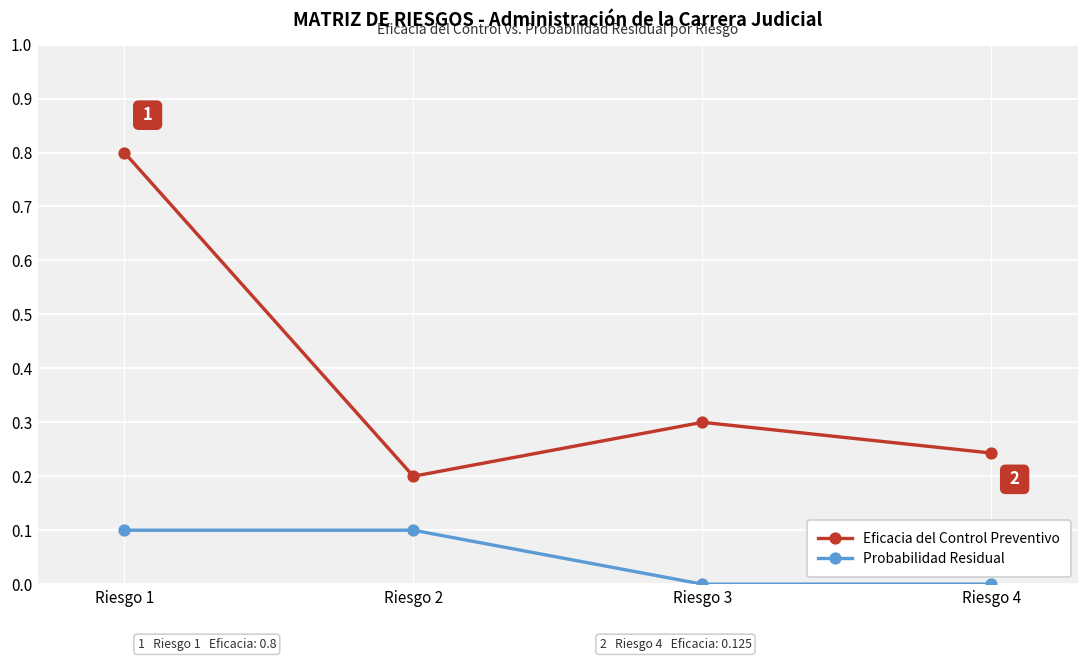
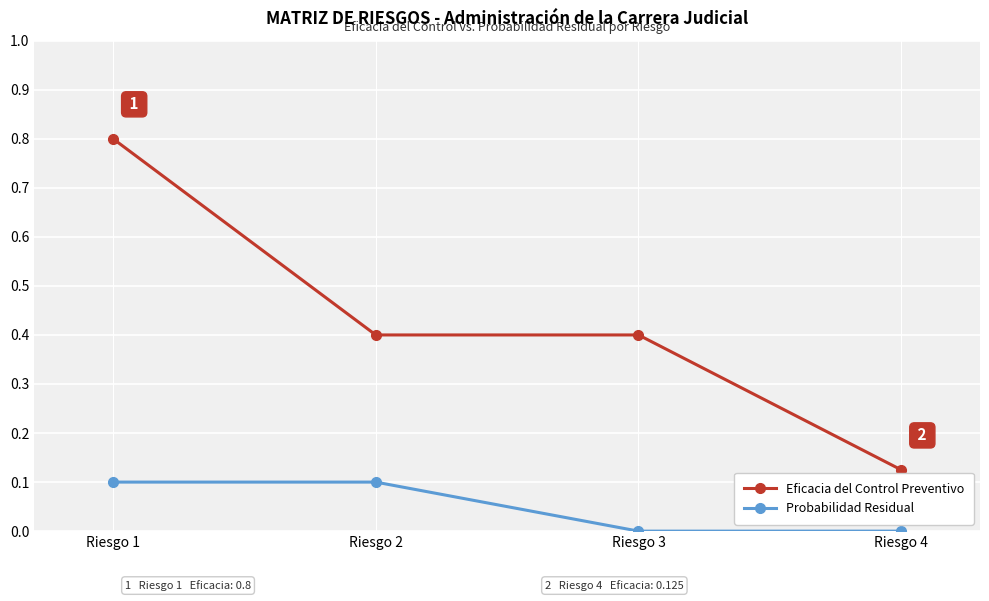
  {
    "Eficacia del Control Preventivo": {
      "Riesgo 1": 0.80,
-     "Riesgo 2": 0.2,
-     "Riesgo 3": 0.3,
-     "Riesgo 4": 0.24
+     "Riesgo 2": 0.4,
+     "Riesgo 3": 0.4,
+     "Riesgo 4": 0.13
    },
    "Probabilidad Residual": {
      "Riesgo 1": 0.10,
      "Riesgo 2": 0.10,
      "Riesgo 3": 0.00,
      "Riesgo 4": 0.00
    }
  }
